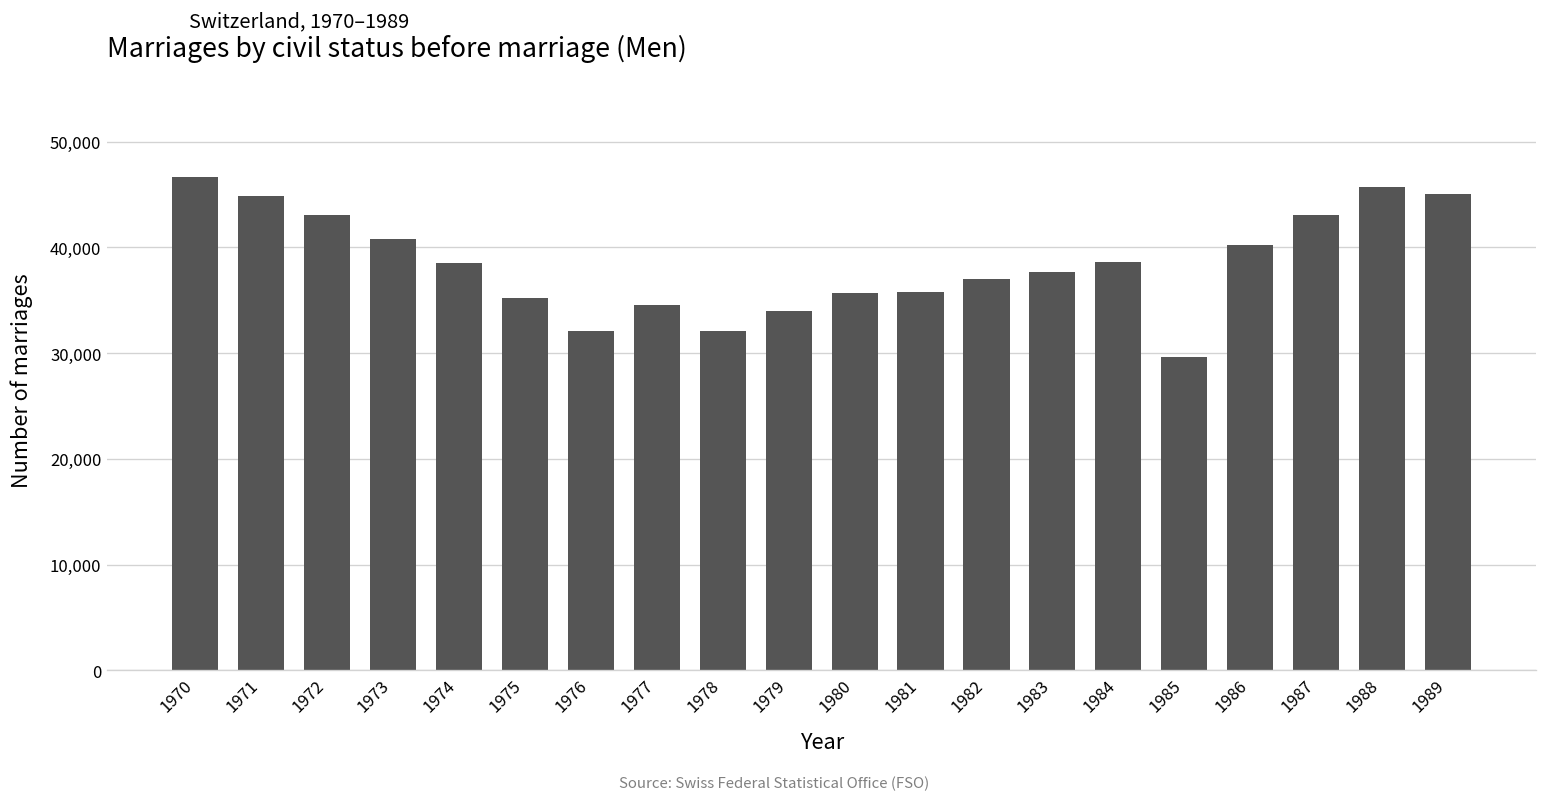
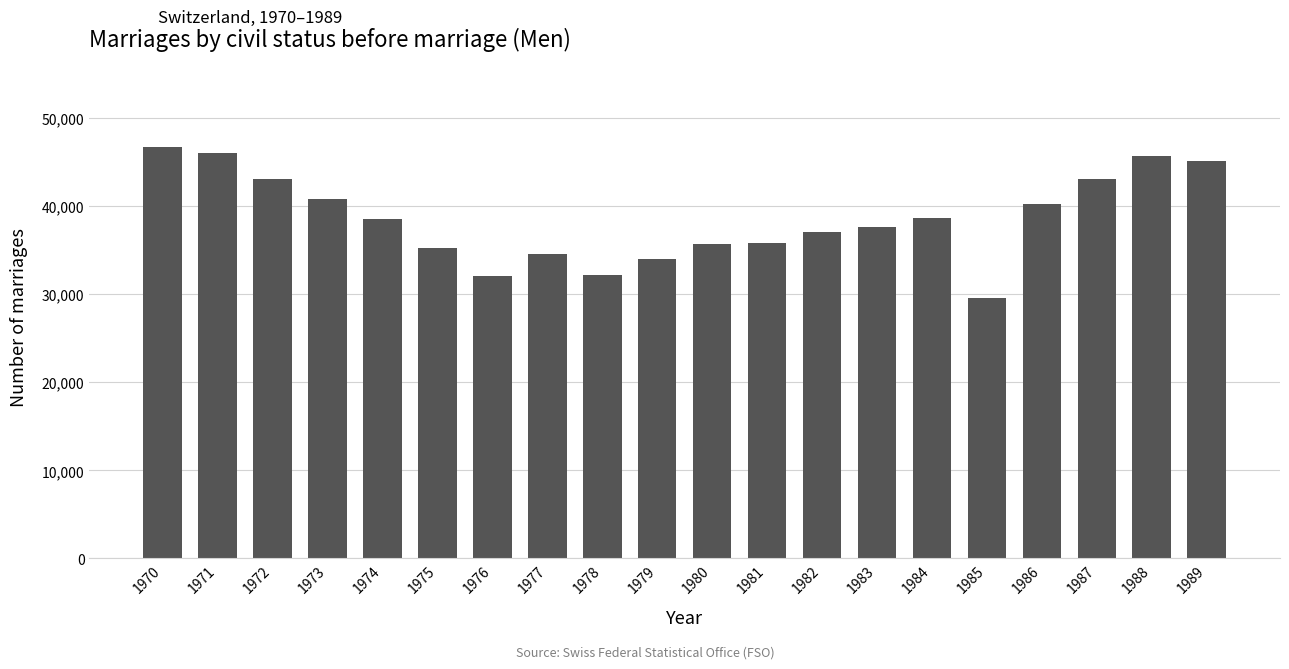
  {
    "1970": "47,000",
-   "1971": "45,000",
+   "1971": "46,000",
    "1972": "43,000",
    "1973": "41,000",
    "1974": "38,000",
    "1975": "35,000",
    "1976": "32,000",
    "1977": "35,000",
    "1978": "32,000",
    "1979": "34,000",
    "1980": "36,000",
    "1981": "36,000",
    "1982": "37,000",
    "1983": "38,000",
    "1984": "39,000",
    "1985": "30,000",
    "1986": "40,000",
    "1987": "43,000",
    "1988": "46,000",
    "1989": "45,000"
  }
